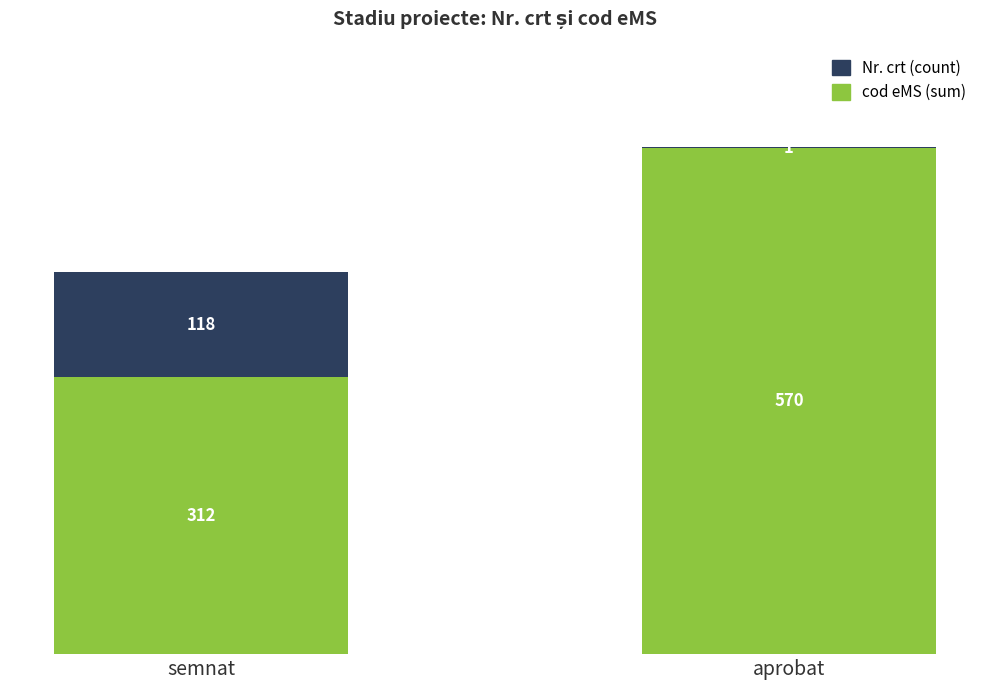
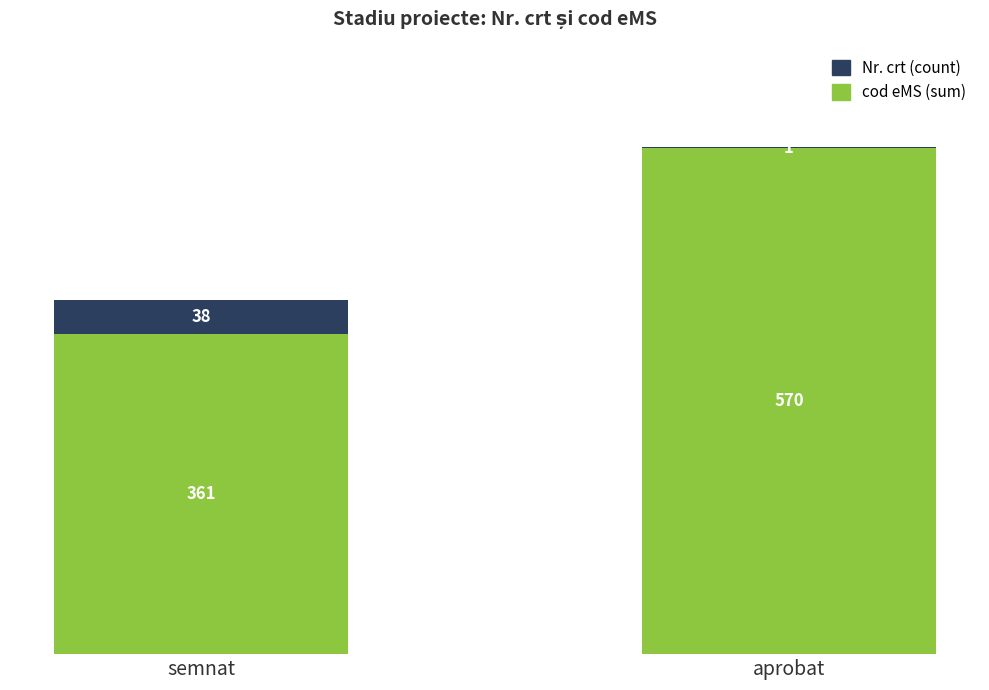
  {
    "cod eMS (sum)": {
-     "semnat": 312,
+     "semnat": 361,
      "aprobat": 570
    },
    "Nr. crt (count)": {
-     "semnat": 118
+     "semnat": 38
    }
  }
